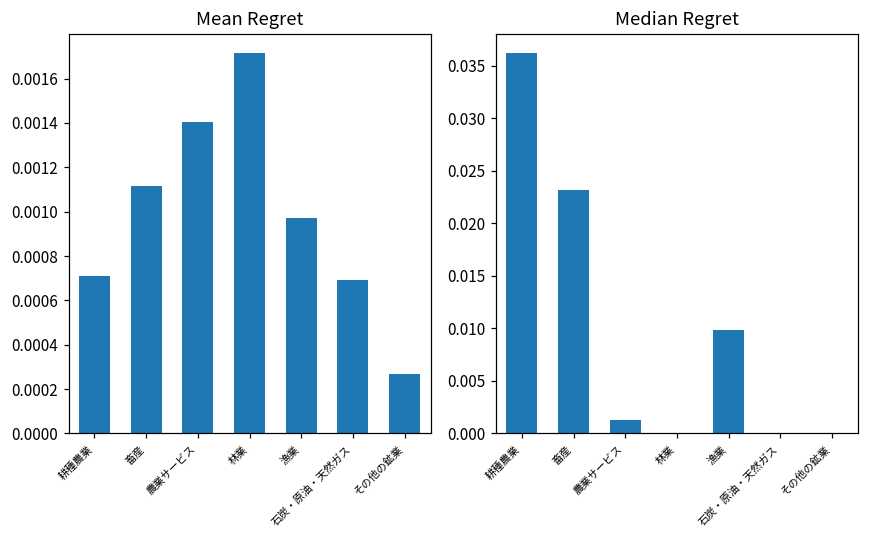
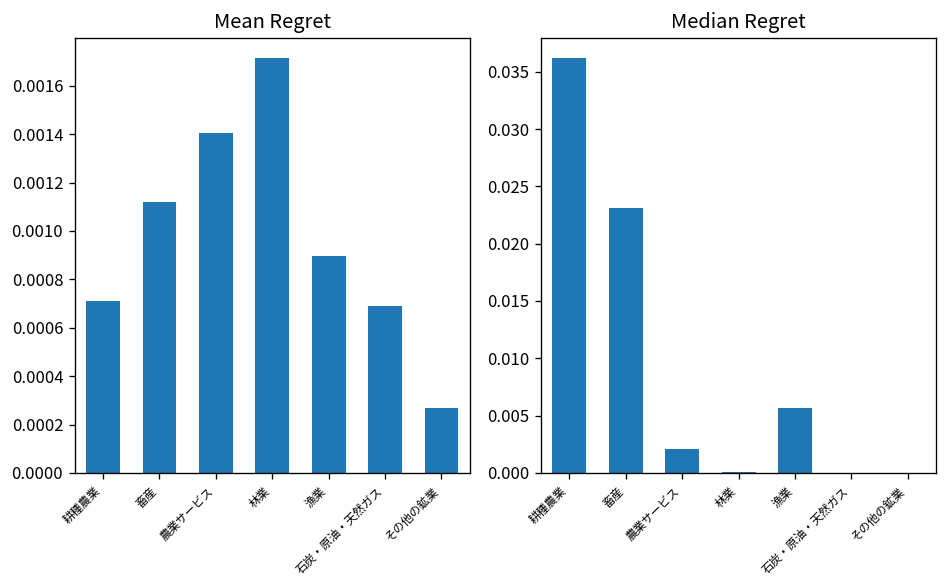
  {
    "Mean Regret": {
      "耕種農業": 0.00071,
      "畜産": 0.00112,
      "農業サービス": 0.00140,
      "林業": 0.00171,
-     "漁業": 0.00097,
+     "漁業": 0.00090,
      "石炭・原油・天然ガス": 0.00069,
      "その他の鉱業": 0.00027
    },
    "Median Regret": {
      "耕種農業": 0.036,
      "畜産": 0.023,
-     "農業サービス": 0.001,
-     "漁業": 0.010,
+     "農業サービス": 0.002,
+     "漁業": 0.006,
      "石炭・原油・天然ガス": 0.000
    }
  }
